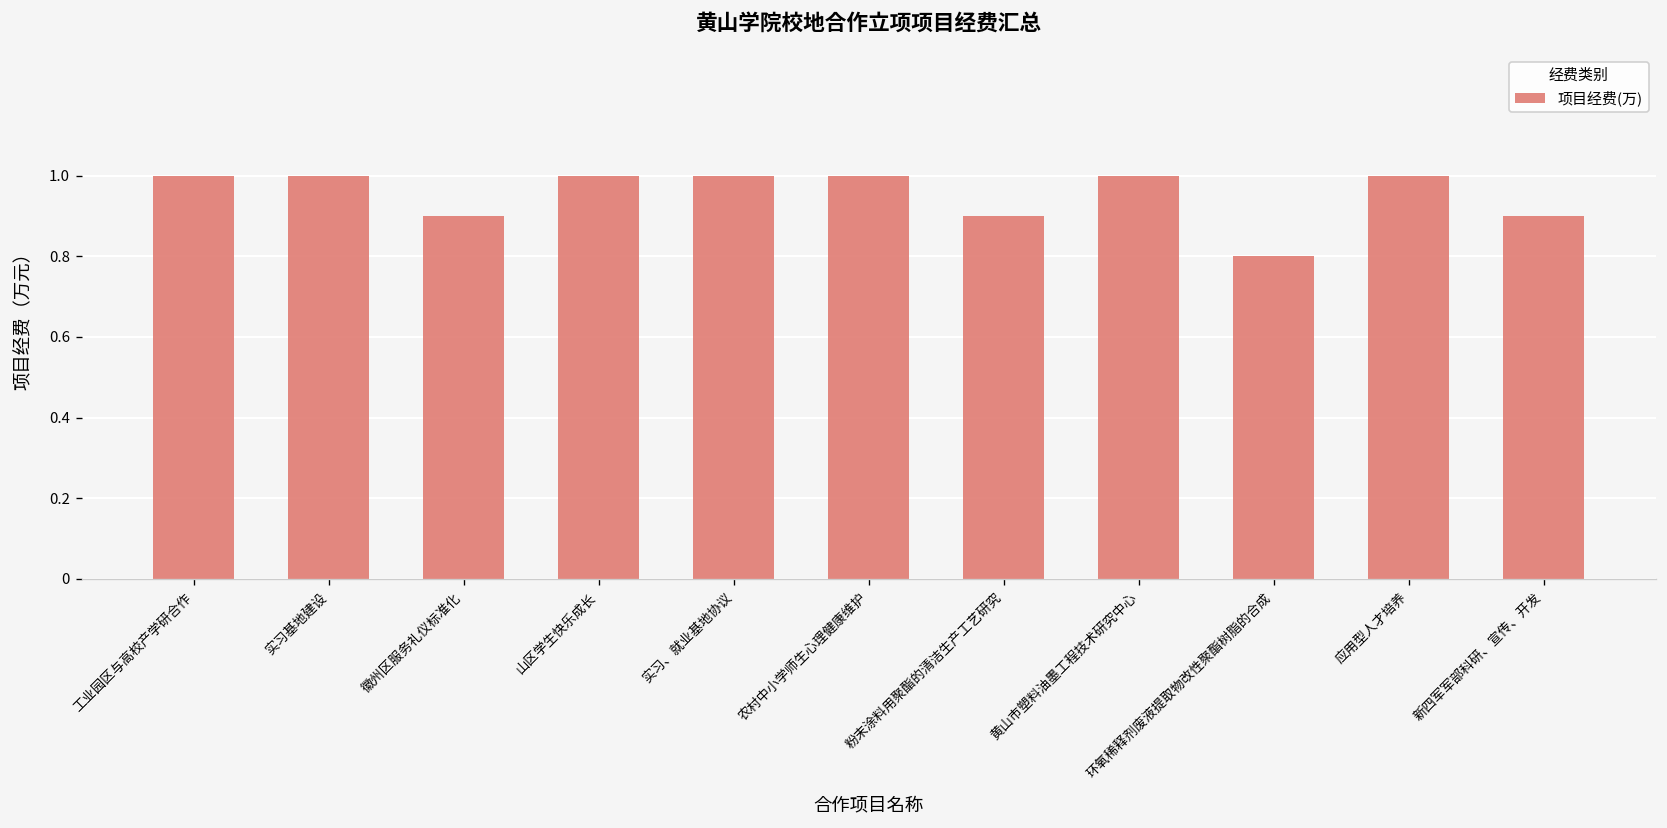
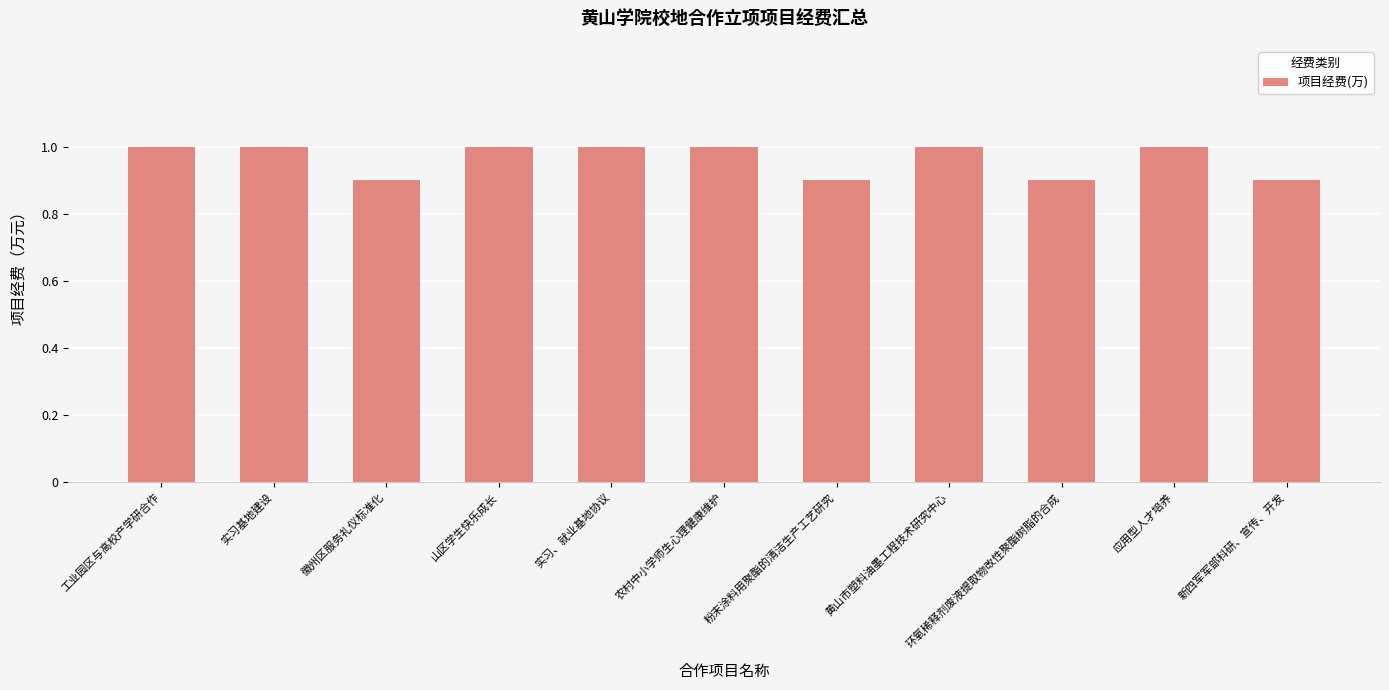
  {
    "工业园区与高校产学研合作": 1.0,
    "实习基地建设": 1.0,
    "徽州区服务礼仪标准化": 0.9,
    "山区学生快乐成长": 1.0,
    "实习、就业基地协议": 1.0,
    "农村中小学师生心理健康维护": 1.0,
    "粉末涂料用聚酯的清洁生产工艺研究": 0.9,
    "黄山市塑料油墨工程技术研究中心": 1.0,
-   "环氧稀释剂废液提取物改性聚酯树脂的合成": 0.8,
+   "环氧稀释剂废液提取物改性聚酯树脂的合成": 0.9,
    "应用型人才培养": 1.0,
    "新四军军部科研、宣传、开发": 0.9
  }
